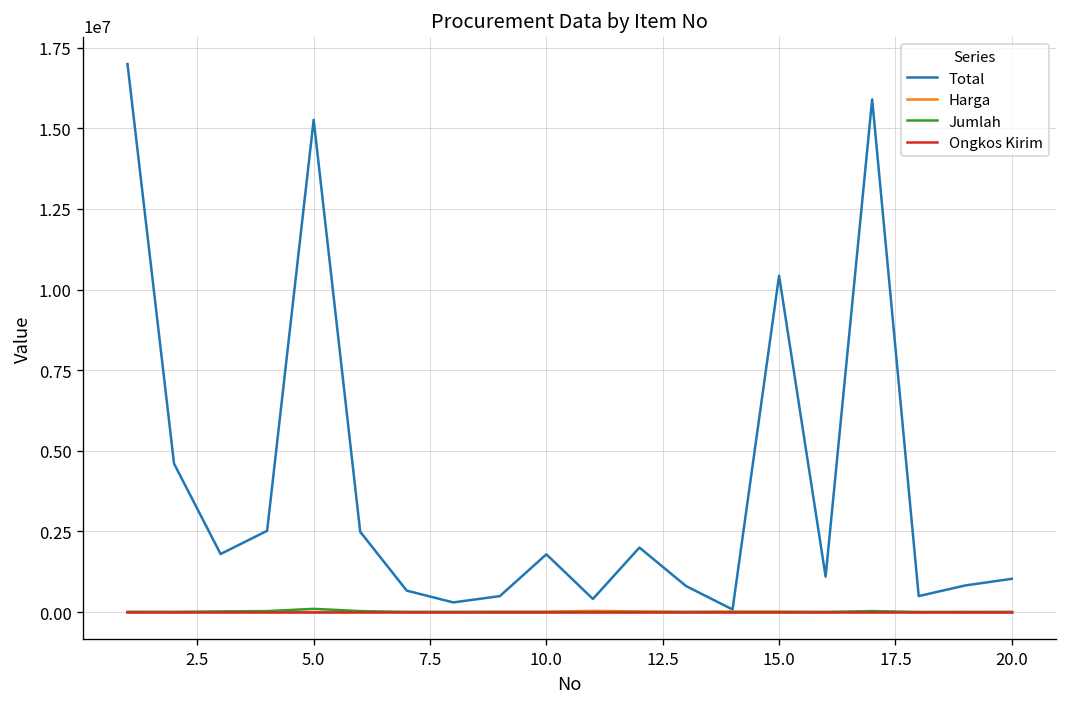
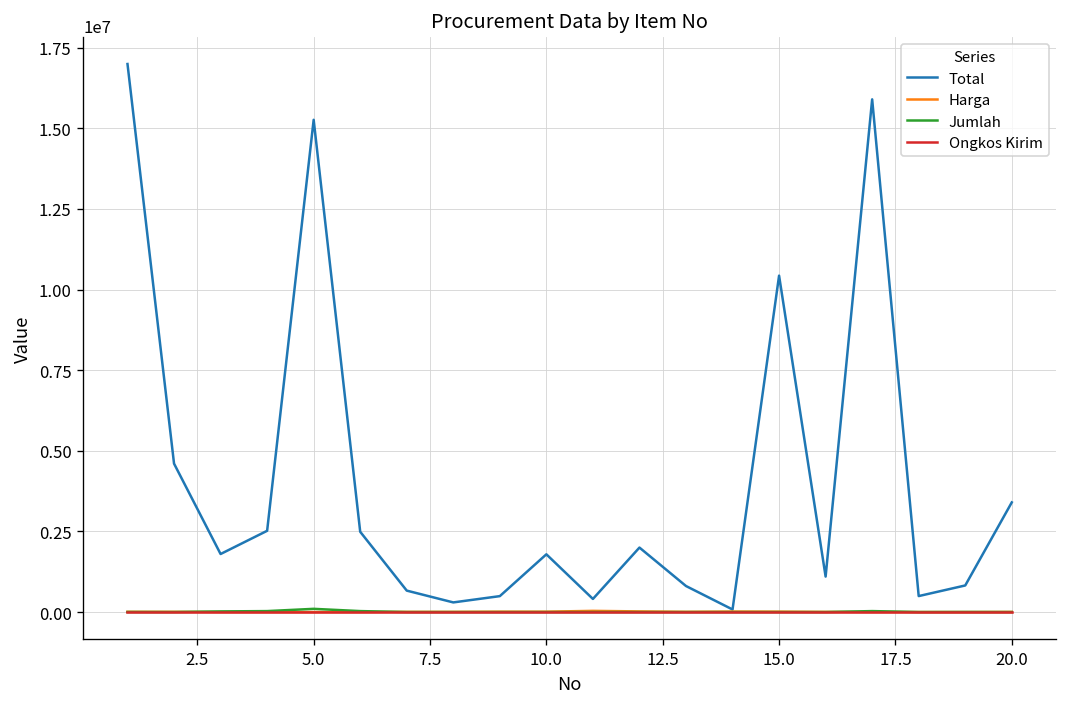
  {
    "Total": {
      "5.0": 15300000,
      "10.0": 1800000,
      "15.0": 10400000,
-     "20.0": 1000000
+     "20.0": 3400000
    },
    "Jumlah": {
      "5.0": 100000
    }
  }
